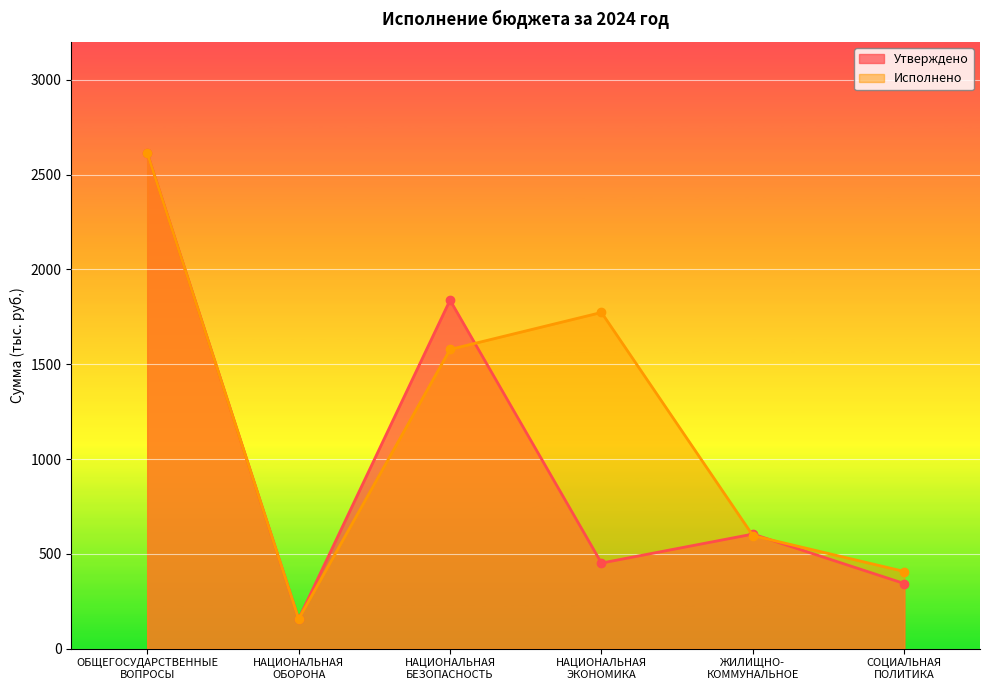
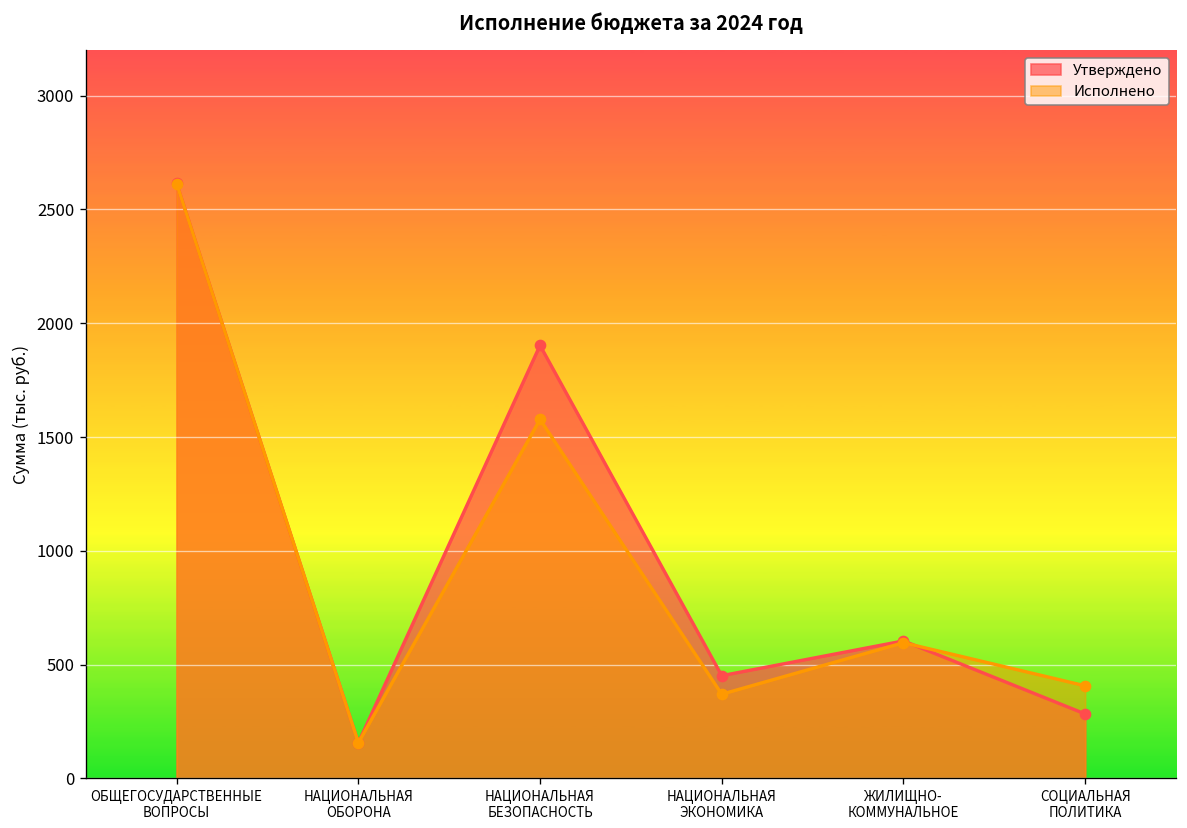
  {
    "Утверждено": {
-     "НАЦИОНАЛЬНАЯ БЕЗОПАСНОСТЬ": 1840,
+     "НАЦИОНАЛЬНАЯ БЕЗОПАСНОСТЬ": 1900,
      "НАЦИОНАЛЬНАЯ ЭКОНОМИКА": 450,
-     "СОЦИАЛЬНАЯ ПОЛИТИКА": 340
+     "СОЦИАЛЬНАЯ ПОЛИТИКА": 280
    },
    "Исполнено": {
      "НАЦИОНАЛЬНАЯ БЕЗОПАСНОСТЬ": 1580,
-     "НАЦИОНАЛЬНАЯ ЭКОНОМИКА": 1770,
+     "НАЦИОНАЛЬНАЯ ЭКОНОМИКА": 370,
      "СОЦИАЛЬНАЯ ПОЛИТИКА": 410
    }
  }
